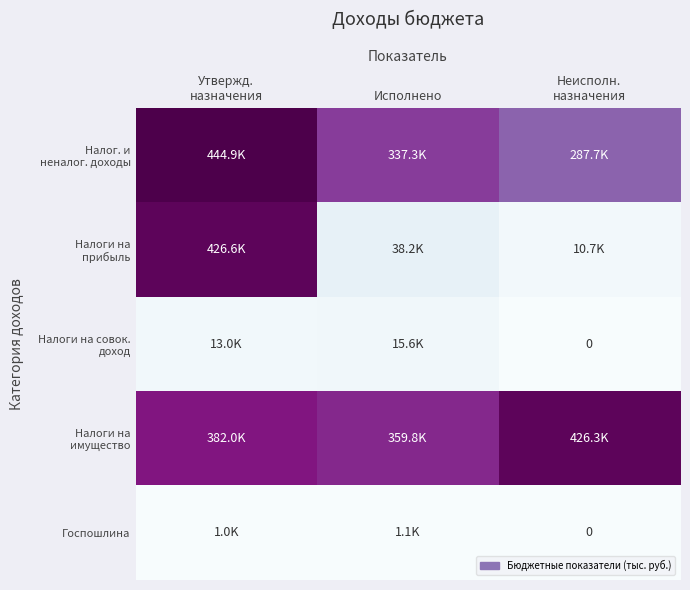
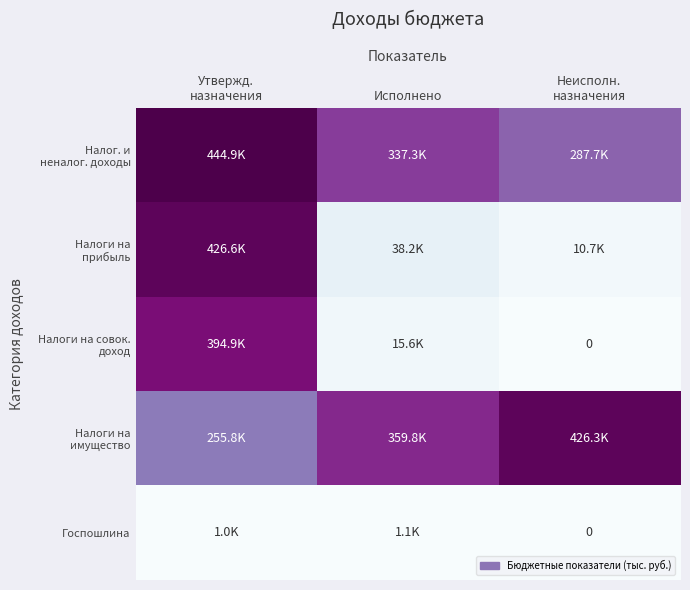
  {
    "Налог. и неналог. доходы": {
      "Утвержд. назначения": "444.9K",
      "Исполнено": "337.3K",
      "Неисполн. назначения": "287.7K"
    },
    "Налоги на прибыль": {
      "Утвержд. назначения": "426.6K",
      "Исполнено": "38.2K",
      "Неисполн. назначения": "10.7K"
    },
    "Налоги на совок. доход": {
-     "Утвержд. назначения": "13.0K",
+     "Утвержд. назначения": "394.9K",
      "Исполнено": "15.6K",
      "Неисполн. назначения": "0"
    },
    "Налоги на имущество": {
-     "Утвержд. назначения": "382.0K",
+     "Утвержд. назначения": "255.8K",
      "Исполнено": "359.8K",
      "Неисполн. назначения": "426.3K"
    },
    "Госпошлина": {
      "Утвержд. назначения": "1.0K",
      "Исполнено": "1.1K",
      "Неисполн. назначения": "0"
    }
  }
